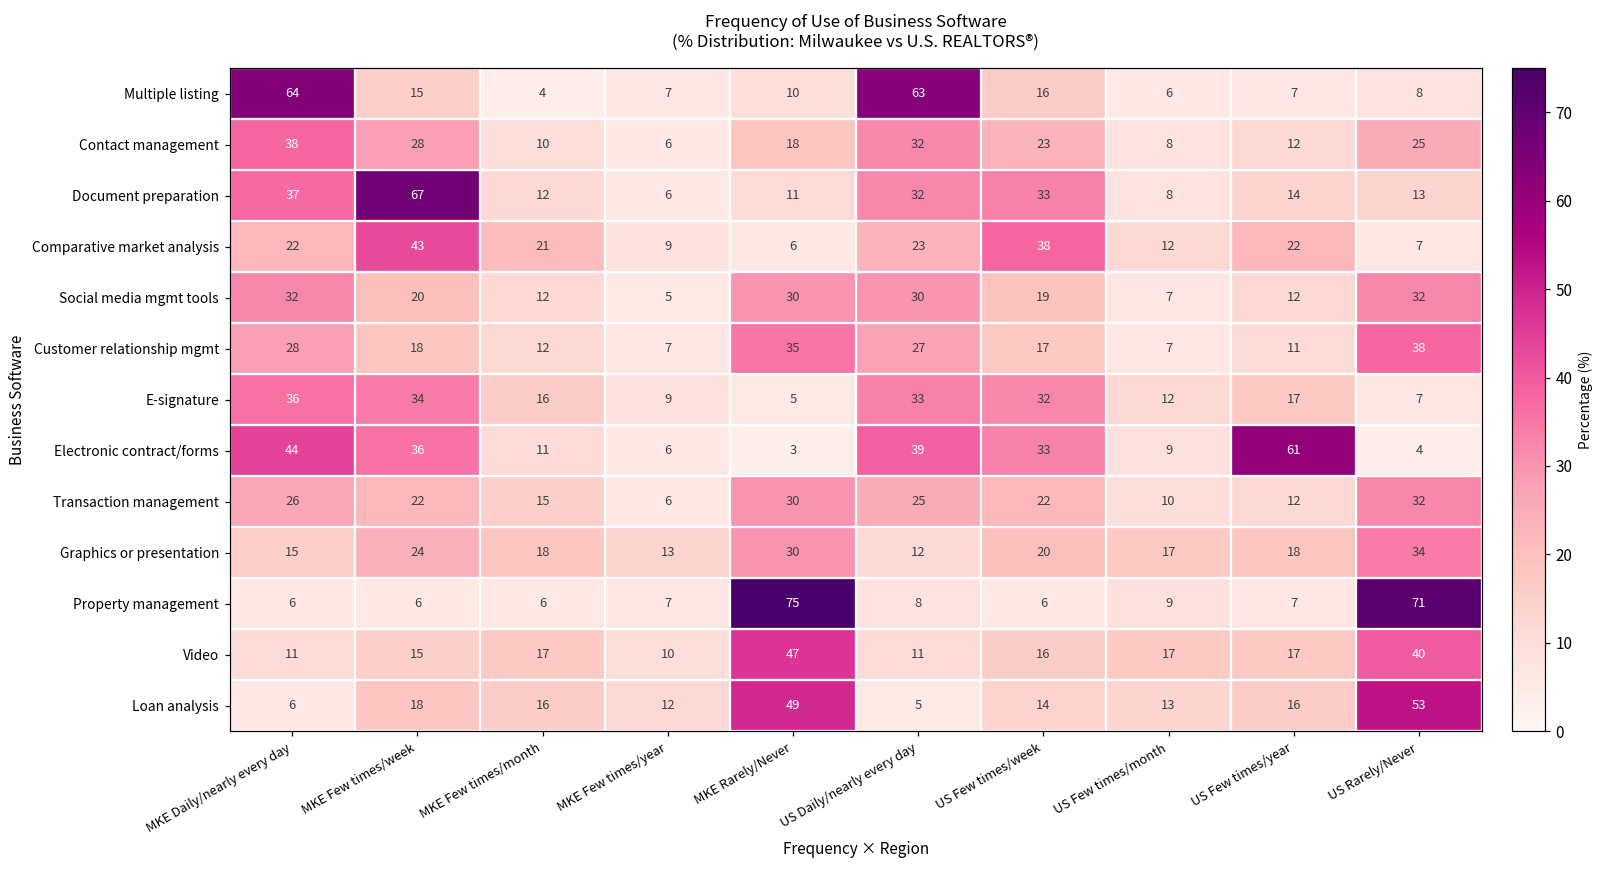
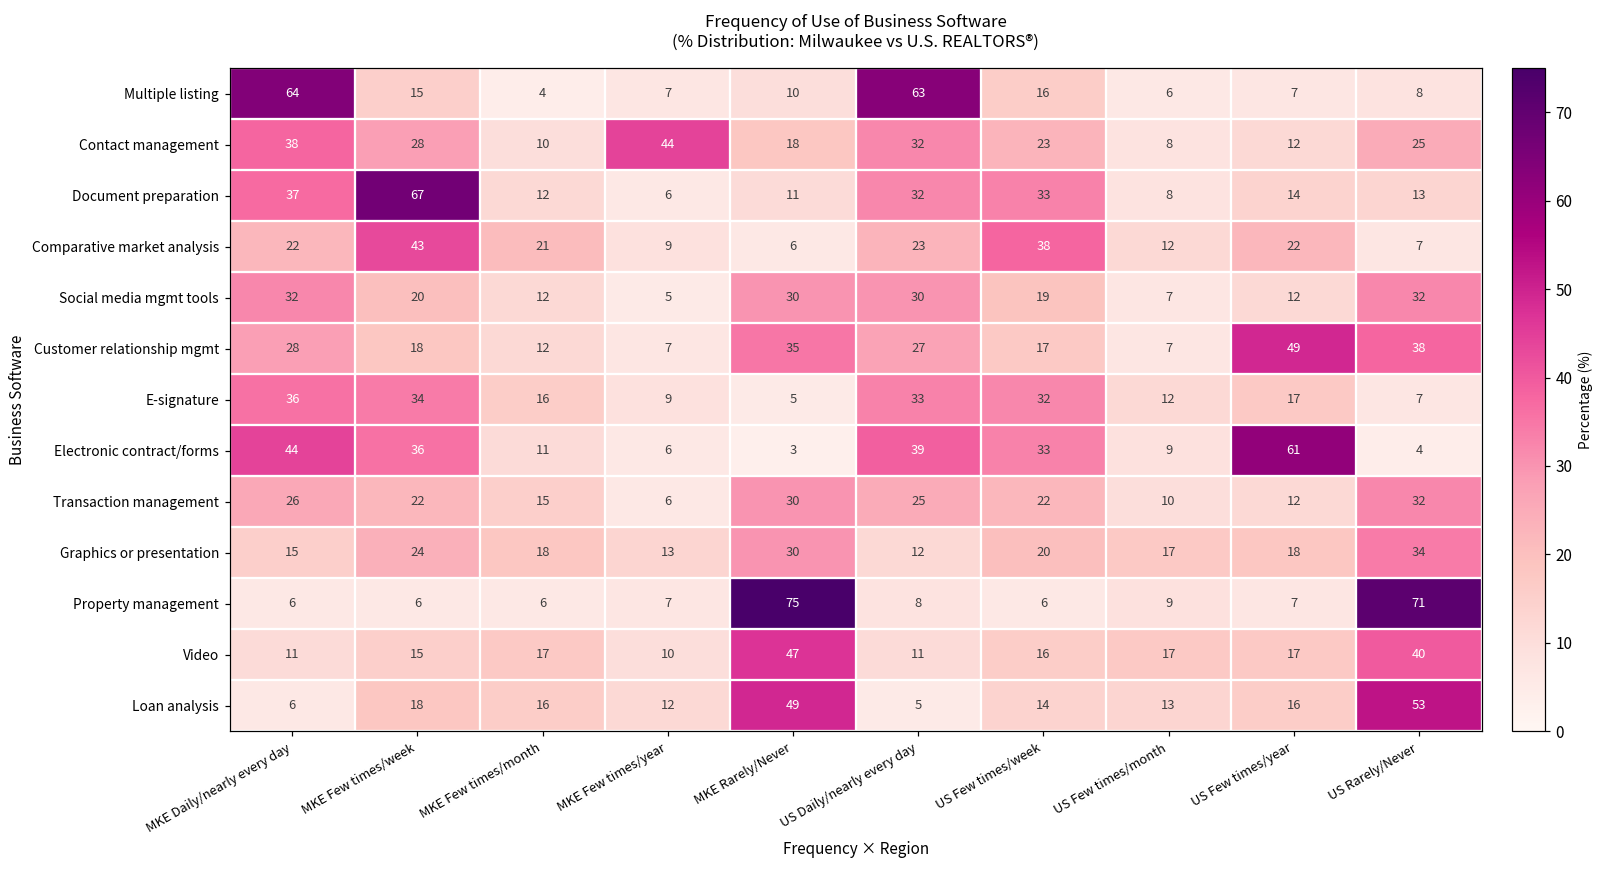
  {
    "Multiple listing": {
      "MKE Daily/nearly every day": 64,
      "MKE Few times/week": 15,
      "MKE Few times/month": 4,
      "MKE Few times/year": 7,
      "MKE Rarely/Never": 10,
      "US Daily/nearly every day": 63,
      "US Few times/week": 16,
      "US Few times/month": 6,
      "US Few times/year": 7,
      "US Rarely/Never": 8
    },
    "Contact management": {
      "MKE Daily/nearly every day": 38,
      "MKE Few times/week": 28,
      "MKE Few times/month": 10,
-     "MKE Few times/year": 6,
+     "MKE Few times/year": 44,
      "MKE Rarely/Never": 18,
      "US Daily/nearly every day": 32,
      "US Few times/week": 23,
      "US Few times/month": 8,
      "US Few times/year": 12,
      "US Rarely/Never": 25
    },
    "Document preparation": {
      "MKE Daily/nearly every day": 37,
      "MKE Few times/week": 67,
      "MKE Few times/month": 12,
      "MKE Few times/year": 6,
      "MKE Rarely/Never": 11,
      "US Daily/nearly every day": 32,
      "US Few times/week": 33,
      "US Few times/month": 8,
      "US Few times/year": 14,
      "US Rarely/Never": 13
    },
    "Comparative market analysis": {
      "MKE Daily/nearly every day": 22,
      "MKE Few times/week": 43,
      "MKE Few times/month": 21,
      "MKE Few times/year": 9,
      "MKE Rarely/Never": 6,
      "US Daily/nearly every day": 23,
      "US Few times/week": 38,
      "US Few times/month": 12,
      "US Few times/year": 22,
      "US Rarely/Never": 7
    },
    "Social media mgmt tools": {
      "MKE Daily/nearly every day": 32,
      "MKE Few times/week": 20,
      "MKE Few times/month": 12,
      "MKE Few times/year": 5,
      "MKE Rarely/Never": 30,
      "US Daily/nearly every day": 30,
      "US Few times/week": 19,
      "US Few times/month": 7,
      "US Few times/year": 12,
      "US Rarely/Never": 32
    },
    "Customer relationship mgmt": {
      "MKE Daily/nearly every day": 28,
      "MKE Few times/week": 18,
      "MKE Few times/month": 12,
      "MKE Few times/year": 7,
      "MKE Rarely/Never": 35,
      "US Daily/nearly every day": 27,
      "US Few times/week": 17,
      "US Few times/month": 7,
-     "US Few times/year": 11,
+     "US Few times/year": 49,
      "US Rarely/Never": 38
    },
    "E-signature": {
      "MKE Daily/nearly every day": 36,
      "MKE Few times/week": 34,
      "MKE Few times/month": 16,
      "MKE Few times/year": 9,
      "MKE Rarely/Never": 5,
      "US Daily/nearly every day": 33,
      "US Few times/week": 32,
      "US Few times/month": 12,
      "US Few times/year": 17,
      "US Rarely/Never": 7
    },
    "Electronic contract/forms": {
      "MKE Daily/nearly every day": 44,
      "MKE Few times/week": 36,
      "MKE Few times/month": 11,
      "MKE Few times/year": 6,
      "MKE Rarely/Never": 3,
      "US Daily/nearly every day": 39,
      "US Few times/week": 33,
      "US Few times/month": 9,
      "US Few times/year": 61,
      "US Rarely/Never": 4
    },
    "Transaction management": {
      "MKE Daily/nearly every day": 26,
      "MKE Few times/week": 22,
      "MKE Few times/month": 15,
      "MKE Few times/year": 6,
      "MKE Rarely/Never": 30,
      "US Daily/nearly every day": 25,
      "US Few times/week": 22,
      "US Few times/month": 10,
      "US Few times/year": 12,
      "US Rarely/Never": 32
    },
    "Graphics or presentation": {
      "MKE Daily/nearly every day": 15,
      "MKE Few times/week": 24,
      "MKE Few times/month": 18,
      "MKE Few times/year": 13,
      "MKE Rarely/Never": 30,
      "US Daily/nearly every day": 12,
      "US Few times/week": 20,
      "US Few times/month": 17,
      "US Few times/year": 18,
      "US Rarely/Never": 34
    },
    "Property management": {
      "MKE Daily/nearly every day": 6,
      "MKE Few times/week": 6,
      "MKE Few times/month": 6,
      "MKE Few times/year": 7,
      "MKE Rarely/Never": 75,
      "US Daily/nearly every day": 8,
      "US Few times/week": 6,
      "US Few times/month": 9,
      "US Few times/year": 7,
      "US Rarely/Never": 71
    },
    "Video": {
      "MKE Daily/nearly every day": 11,
      "MKE Few times/week": 15,
      "MKE Few times/month": 17,
      "MKE Few times/year": 10,
      "MKE Rarely/Never": 47,
      "US Daily/nearly every day": 11,
      "US Few times/week": 16,
      "US Few times/month": 17,
      "US Few times/year": 17,
      "US Rarely/Never": 40
    },
    "Loan analysis": {
      "MKE Daily/nearly every day": 6,
      "MKE Few times/week": 18,
      "MKE Few times/month": 16,
      "MKE Few times/year": 12,
      "MKE Rarely/Never": 49,
      "US Daily/nearly every day": 5,
      "US Few times/week": 14,
      "US Few times/month": 13,
      "US Few times/year": 16,
      "US Rarely/Never": 53
    }
  }
